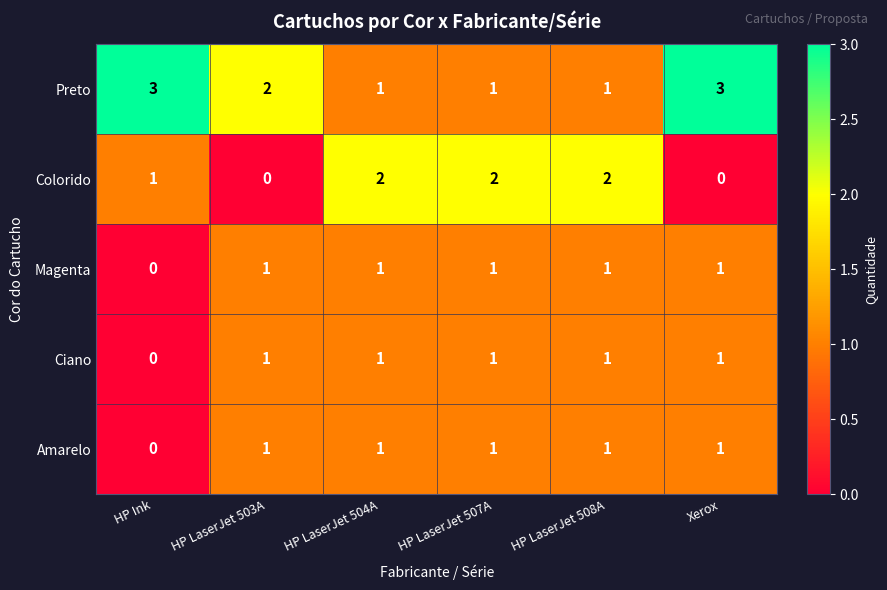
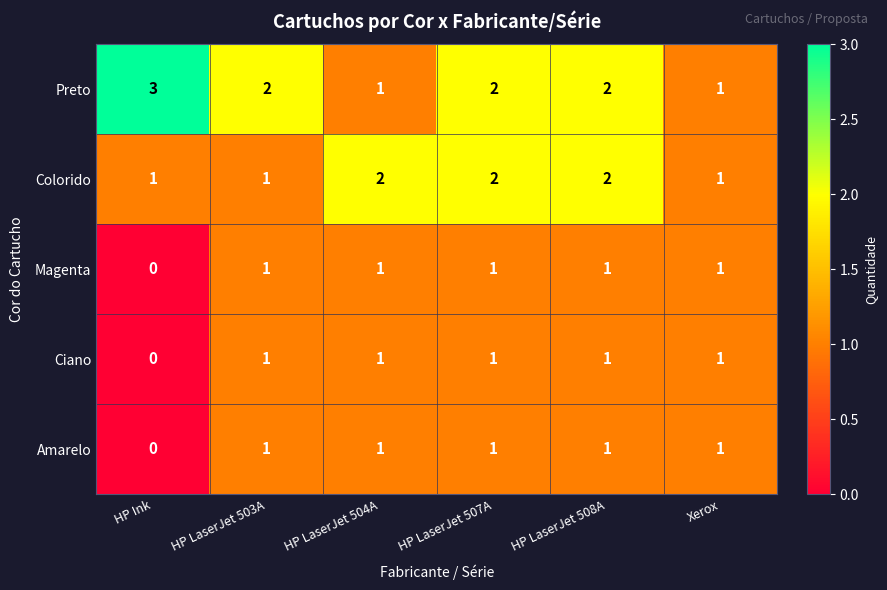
  {
    "Preto": {
      "HP Ink": 3,
      "HP LaserJet 503A": 2,
      "HP LaserJet 504A": 1,
-     "HP LaserJet 507A": 1,
-     "HP LaserJet 508A": 1,
-     "Xerox": 3
+     "HP LaserJet 507A": 2,
+     "HP LaserJet 508A": 2,
+     "Xerox": 1
    },
    "Colorido": {
      "HP Ink": 1,
-     "HP LaserJet 503A": 0,
+     "HP LaserJet 503A": 1,
      "HP LaserJet 504A": 2,
      "HP LaserJet 507A": 2,
      "HP LaserJet 508A": 2,
-     "Xerox": 0
+     "Xerox": 1
    },
    "Magenta": {
      "HP Ink": 0,
      "HP LaserJet 503A": 1,
      "HP LaserJet 504A": 1,
      "HP LaserJet 507A": 1,
      "HP LaserJet 508A": 1,
      "Xerox": 1
    },
    "Ciano": {
      "HP Ink": 0,
      "HP LaserJet 503A": 1,
      "HP LaserJet 504A": 1,
      "HP LaserJet 507A": 1,
      "HP LaserJet 508A": 1,
      "Xerox": 1
    },
    "Amarelo": {
      "HP Ink": 0,
      "HP LaserJet 503A": 1,
      "HP LaserJet 504A": 1,
      "HP LaserJet 507A": 1,
      "HP LaserJet 508A": 1,
      "Xerox": 1
    }
  }
